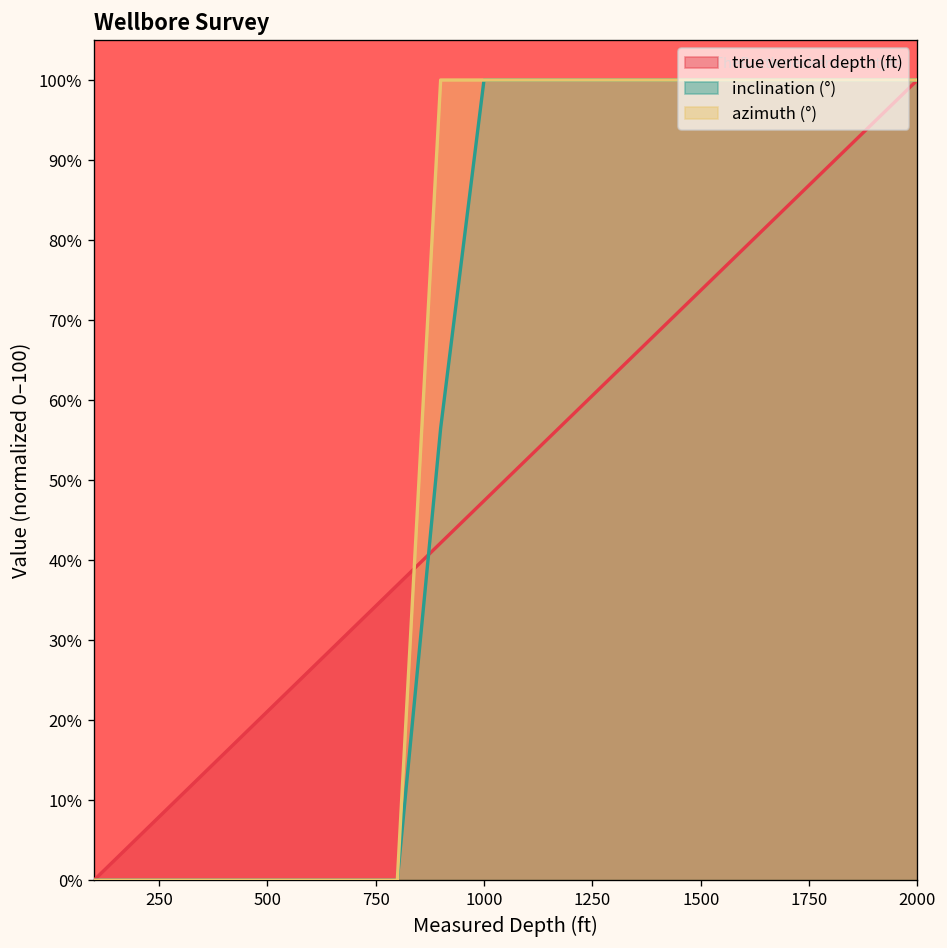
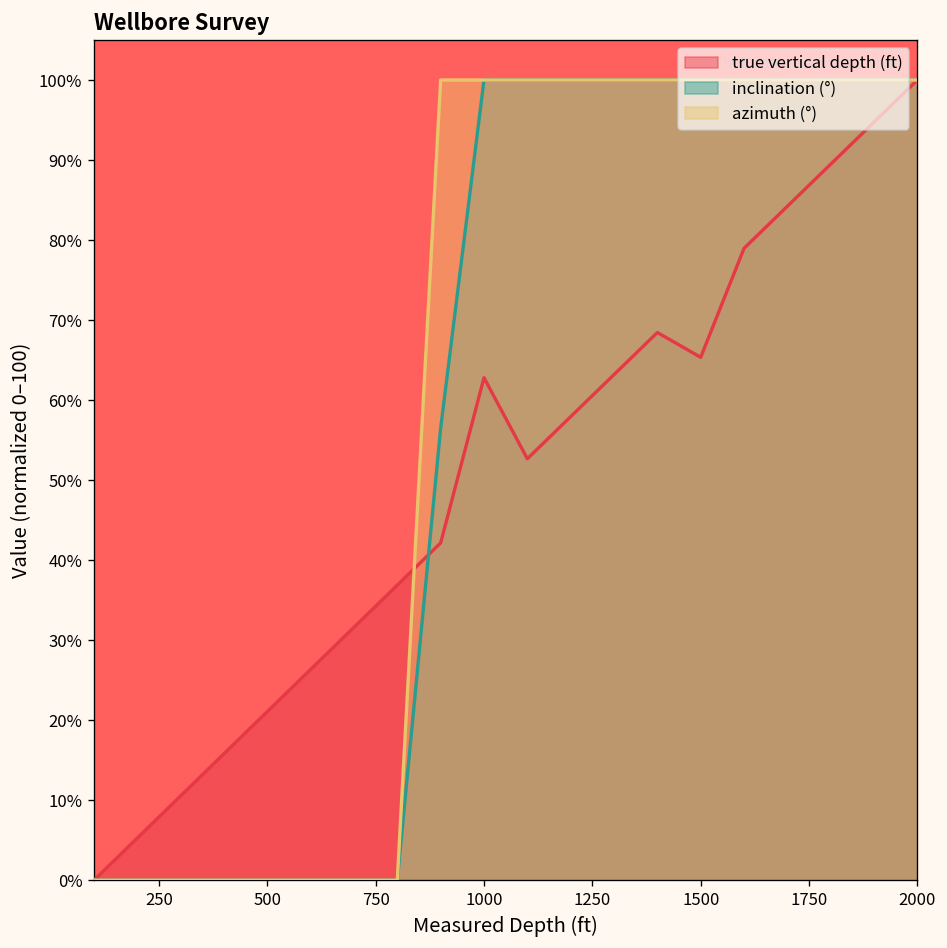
  {
    "true vertical depth (ft)": {
      "500": "21%",
-     "1000": "47%",
-     "1500": "74%"
+     "1000": "63%",
+     "1500": "65%"
    }
  }
